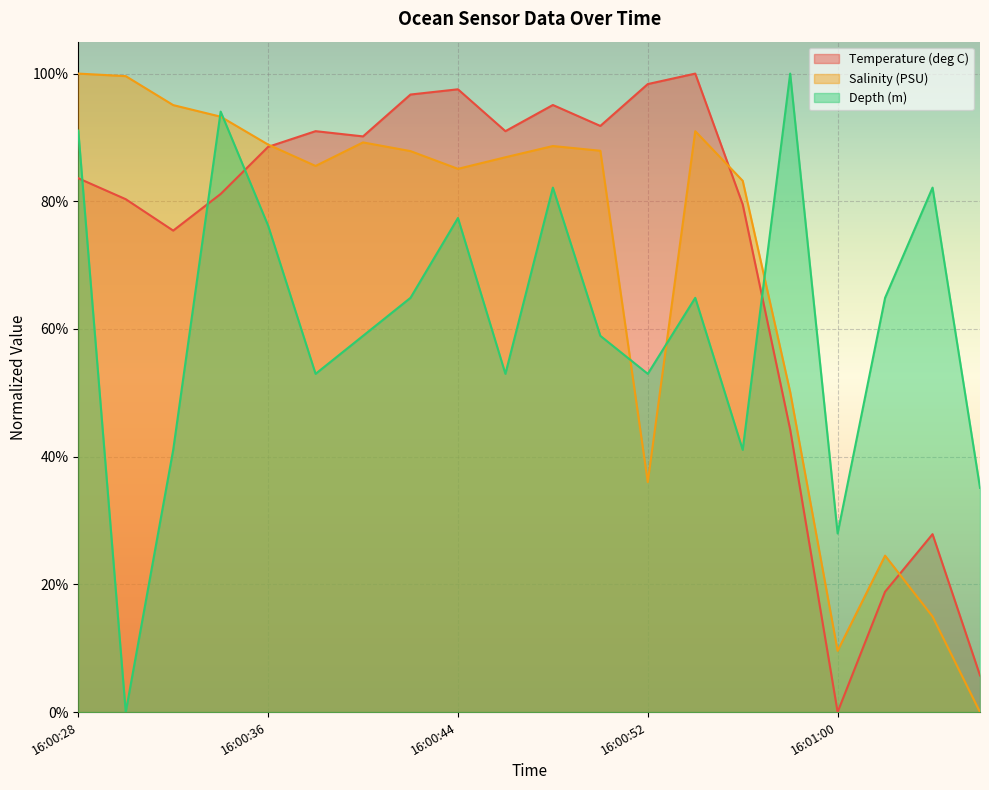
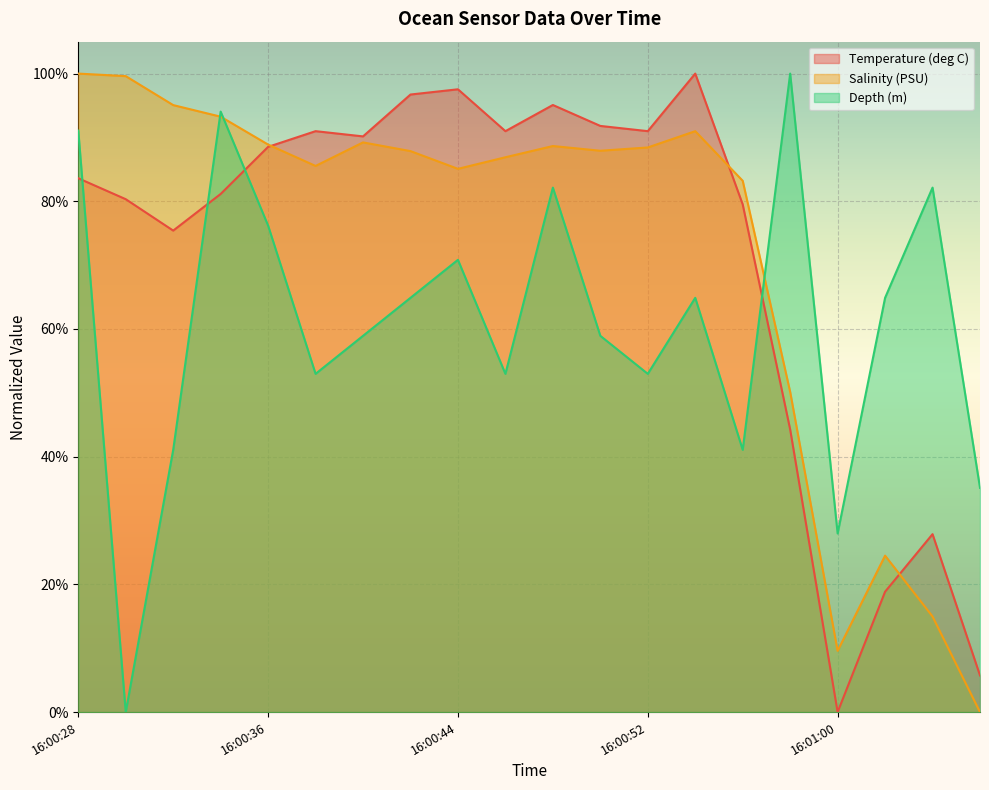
  {
    "Temperature (deg C)": {
      "16:00:28": "84%",
      "16:00:44": "98%",
-     "16:00:52": "98%",
+     "16:00:52": "91%",
      "16:01:00": "0%"
    },
    "Salinity (PSU)": {
      "16:00:28": "100%",
      "16:00:44": "85%",
-     "16:00:52": "36%",
+     "16:00:52": "88%",
      "16:01:00": "10%"
    },
    "Depth (m)": {
      "16:00:28": "91%",
      "16:00:36": "76%",
-     "16:00:44": "77%",
+     "16:00:44": "71%",
      "16:00:52": "53%",
      "16:01:00": "28%"
    }
  }
